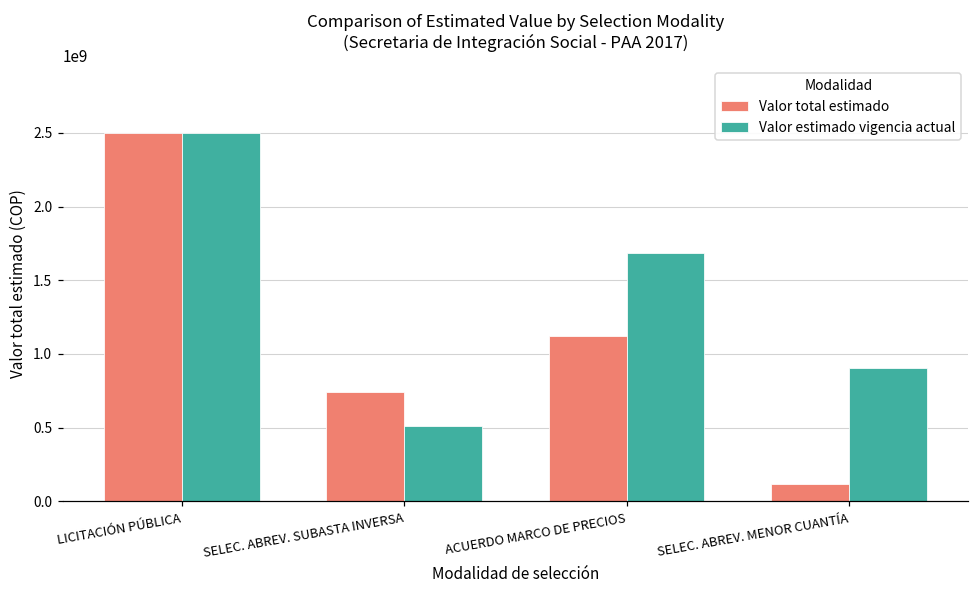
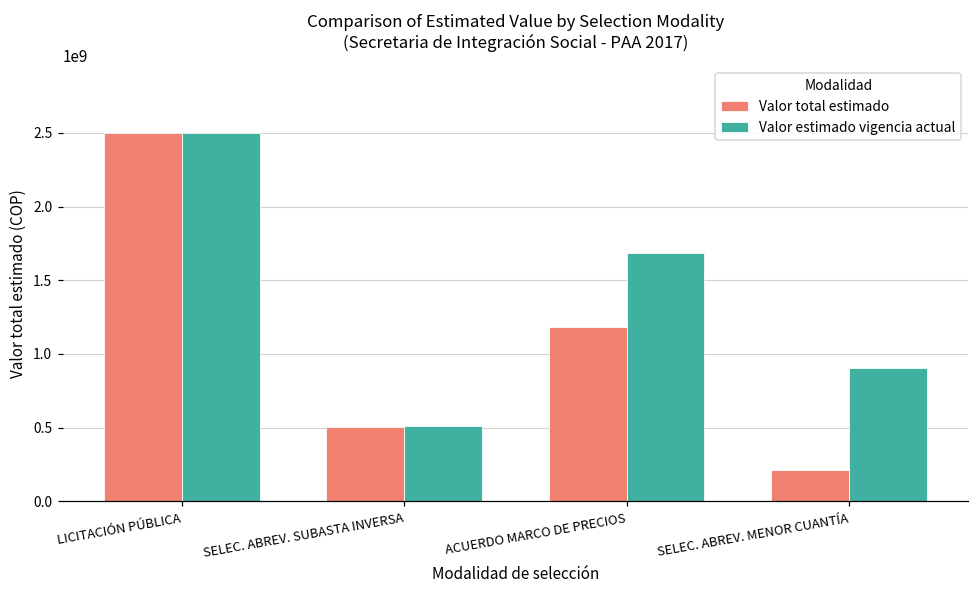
  {
    "Valor total estimado": {
      "LICITACIÓN PÚBLICA": 2500000000,
-     "SELEC. ABREV. SUBASTA INVERSA": 740000000,
-     "ACUERDO MARCO DE PRECIOS": 1120000000,
-     "SELEC. ABREV. MENOR CUANTÍA": 120000000
+     "SELEC. ABREV. SUBASTA INVERSA": 510000000,
+     "ACUERDO MARCO DE PRECIOS": 1190000000,
+     "SELEC. ABREV. MENOR CUANTÍA": 210000000
    },
    "Valor estimado vigencia actual": {
      "LICITACIÓN PÚBLICA": 2500000000,
      "SELEC. ABREV. SUBASTA INVERSA": 510000000,
      "ACUERDO MARCO DE PRECIOS": 1690000000,
      "SELEC. ABREV. MENOR CUANTÍA": 910000000
    }
  }
